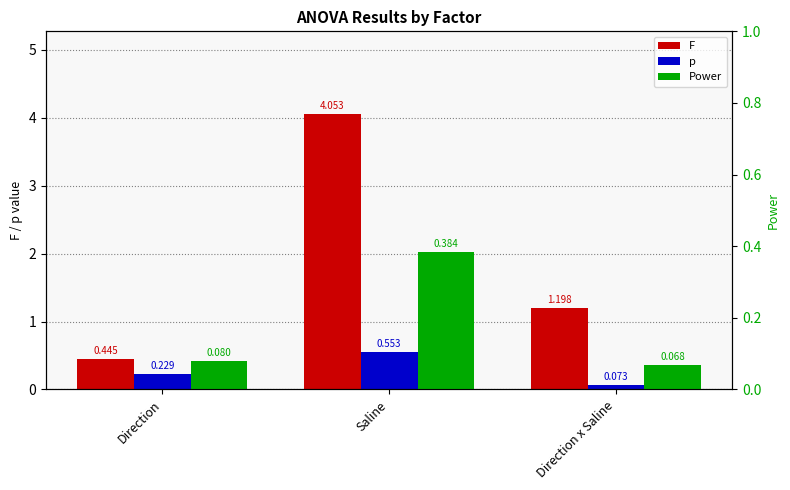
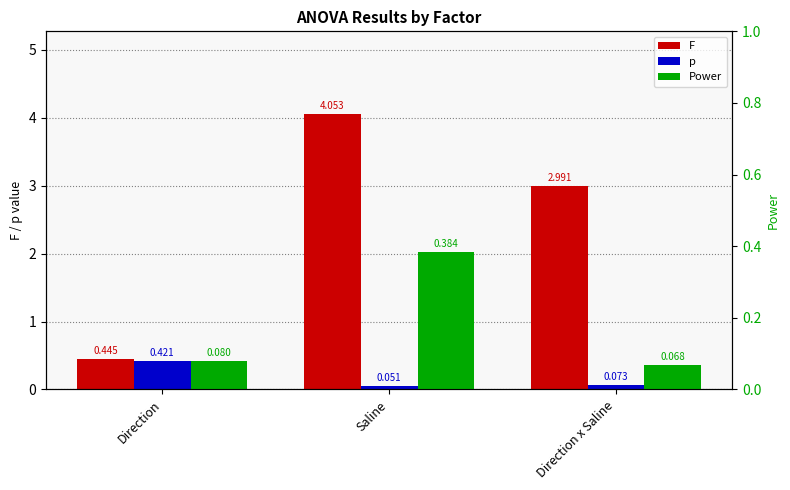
  {
    "F": {
      "Direction": 0.445,
      "Saline": 4.053,
-     "Direction x Saline": 1.198
+     "Direction x Saline": 2.991
    },
    "p": {
-     "Direction": 0.229,
-     "Saline": 0.553,
+     "Direction": 0.421,
+     "Saline": 0.051,
      "Direction x Saline": 0.073
    },
    "Power": {
      "Direction": 0.080,
      "Saline": 0.384,
      "Direction x Saline": 0.068
    }
  }
